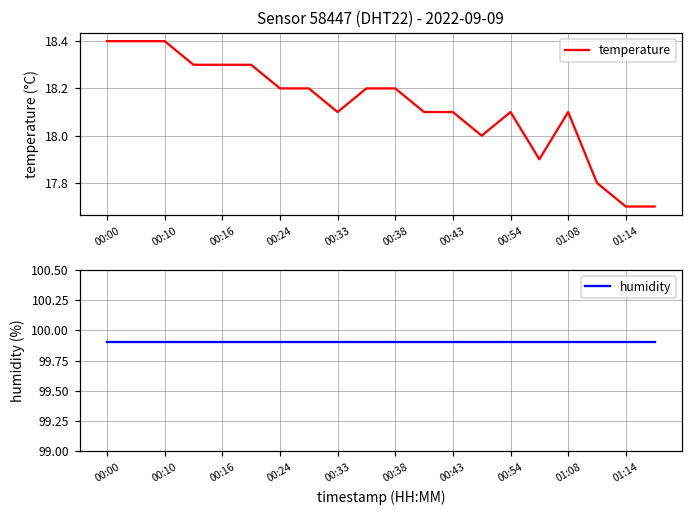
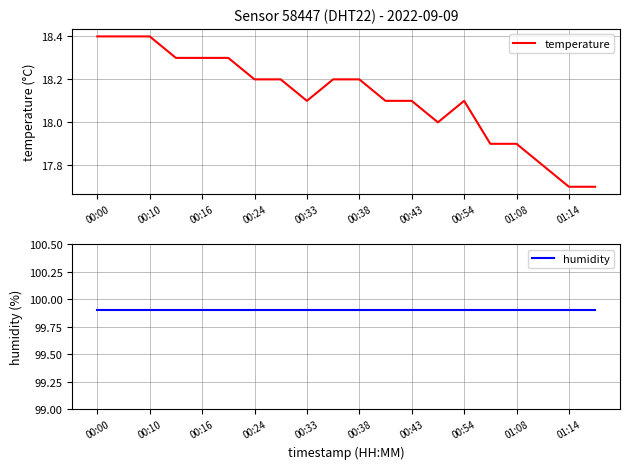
  {
    "Sensor 58447 (DHT22) - 2022-09-09": {
      "00:00": 18.4,
      "00:10": 18.4,
      "00:16": 18.3,
      "00:24": 18.2,
      "00:33": 18.1,
      "00:38": 18.2,
      "00:43": 18.1,
      "00:54": 18.1,
-     "01:08": 18.1,
+     "01:08": 17.9,
      "01:14": 17.7
    }
  }
